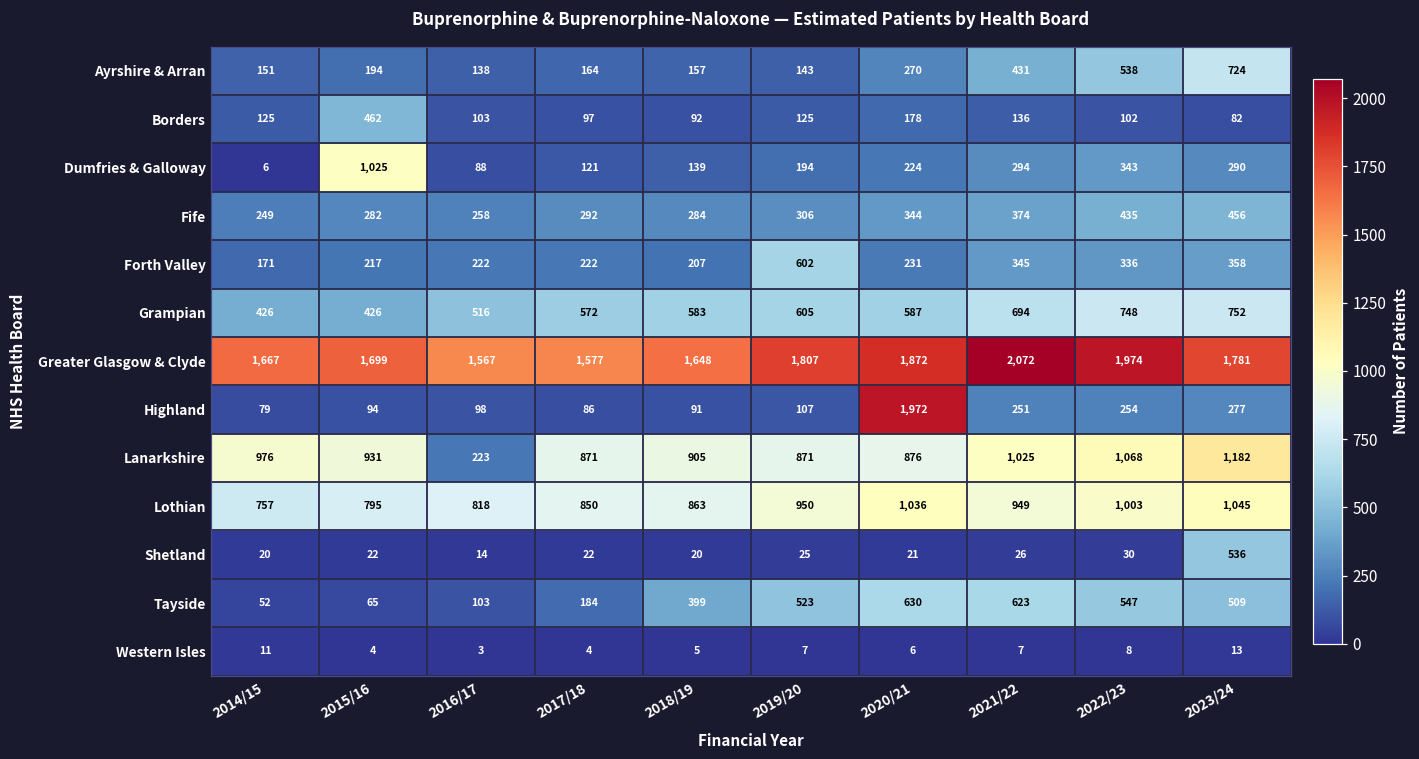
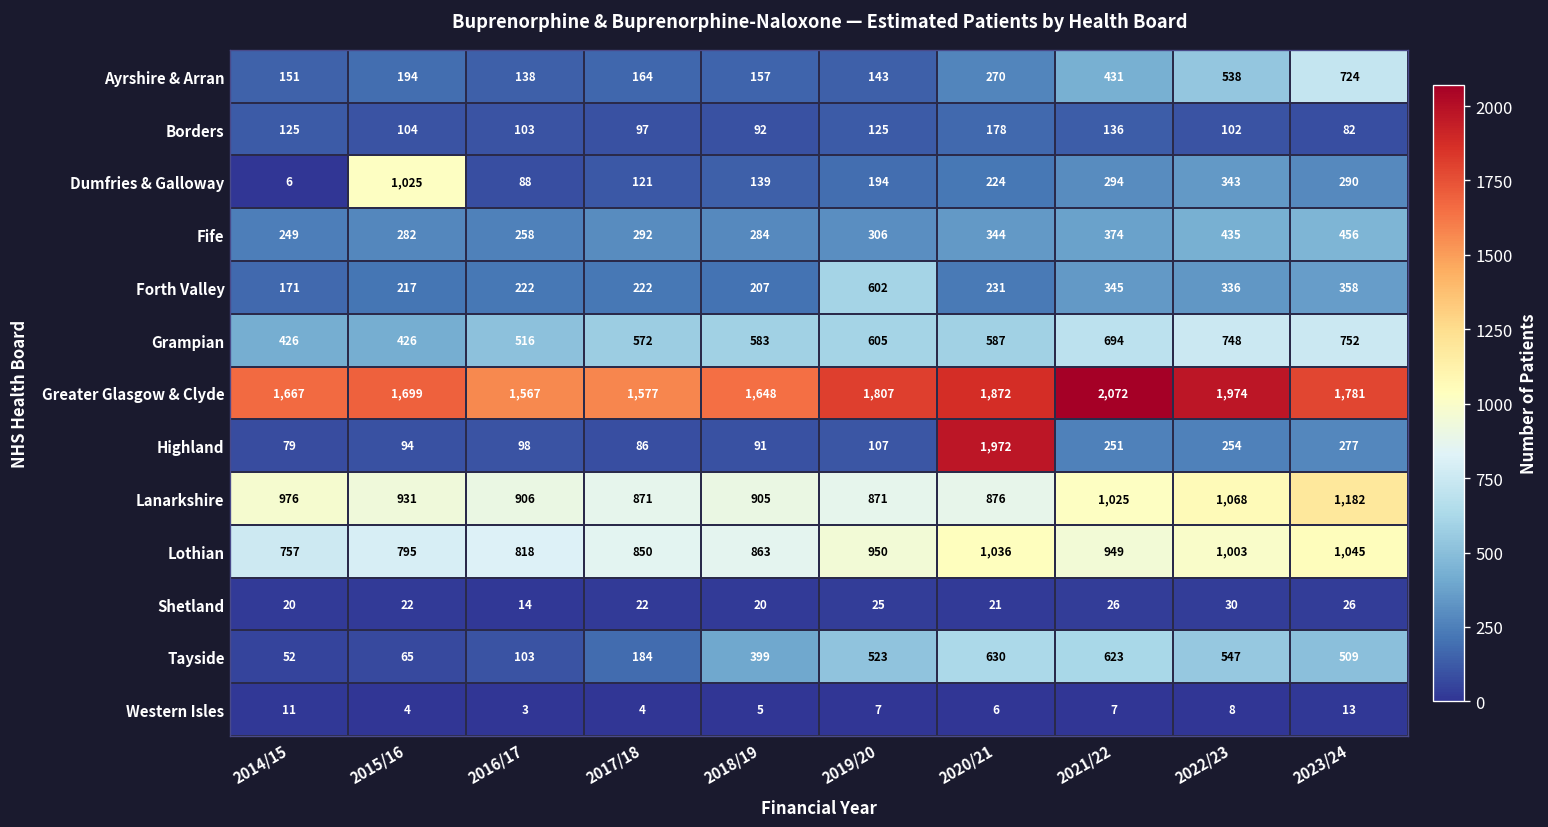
  {
    "Ayrshire & Arran": {
      "2014/15": "151",
      "2015/16": "194",
      "2016/17": "138",
      "2017/18": "164",
      "2018/19": "157",
      "2019/20": "143",
      "2020/21": "270",
      "2021/22": "431",
      "2022/23": "538",
      "2023/24": "724"
    },
    "Borders": {
      "2014/15": "125",
-     "2015/16": "462",
+     "2015/16": "104",
      "2016/17": "103",
      "2017/18": "97",
      "2018/19": "92",
      "2019/20": "125",
      "2020/21": "178",
      "2021/22": "136",
      "2022/23": "102",
      "2023/24": "82"
    },
    "Dumfries & Galloway": {
      "2014/15": "6",
      "2015/16": "1,025",
      "2016/17": "88",
      "2017/18": "121",
      "2018/19": "139",
      "2019/20": "194",
      "2020/21": "224",
      "2021/22": "294",
      "2022/23": "343",
      "2023/24": "290"
    },
    "Fife": {
      "2014/15": "249",
      "2015/16": "282",
      "2016/17": "258",
      "2017/18": "292",
      "2018/19": "284",
      "2019/20": "306",
      "2020/21": "344",
      "2021/22": "374",
      "2022/23": "435",
      "2023/24": "456"
    },
    "Forth Valley": {
      "2014/15": "171",
      "2015/16": "217",
      "2016/17": "222",
      "2017/18": "222",
      "2018/19": "207",
      "2019/20": "602",
      "2020/21": "231",
      "2021/22": "345",
      "2022/23": "336",
      "2023/24": "358"
    },
    "Grampian": {
      "2014/15": "426",
      "2015/16": "426",
      "2016/17": "516",
      "2017/18": "572",
      "2018/19": "583",
      "2019/20": "605",
      "2020/21": "587",
      "2021/22": "694",
      "2022/23": "748",
      "2023/24": "752"
    },
    "Greater Glasgow & Clyde": {
      "2014/15": "1,667",
      "2015/16": "1,699",
      "2016/17": "1,567",
      "2017/18": "1,577",
      "2018/19": "1,648",
      "2019/20": "1,807",
      "2020/21": "1,872",
      "2021/22": "2,072",
      "2022/23": "1,974",
      "2023/24": "1,781"
    },
    "Highland": {
      "2014/15": "79",
      "2015/16": "94",
      "2016/17": "98",
      "2017/18": "86",
      "2018/19": "91",
      "2019/20": "107",
      "2020/21": "1,972",
      "2021/22": "251",
      "2022/23": "254",
      "2023/24": "277"
    },
    "Lanarkshire": {
      "2014/15": "976",
      "2015/16": "931",
-     "2016/17": "223",
+     "2016/17": "906",
      "2017/18": "871",
      "2018/19": "905",
      "2019/20": "871",
      "2020/21": "876",
      "2021/22": "1,025",
      "2022/23": "1,068",
      "2023/24": "1,182"
    },
    "Lothian": {
      "2014/15": "757",
      "2015/16": "795",
      "2016/17": "818",
      "2017/18": "850",
      "2018/19": "863",
      "2019/20": "950",
      "2020/21": "1,036",
      "2021/22": "949",
      "2022/23": "1,003",
      "2023/24": "1,045"
    },
    "Shetland": {
      "2014/15": "20",
      "2015/16": "22",
      "2016/17": "14",
      "2017/18": "22",
      "2018/19": "20",
      "2019/20": "25",
      "2020/21": "21",
      "2021/22": "26",
      "2022/23": "30",
-     "2023/24": "536"
+     "2023/24": "26"
    },
    "Tayside": {
      "2014/15": "52",
      "2015/16": "65",
      "2016/17": "103",
      "2017/18": "184",
      "2018/19": "399",
      "2019/20": "523",
      "2020/21": "630",
      "2021/22": "623",
      "2022/23": "547",
      "2023/24": "509"
    },
    "Western Isles": {
      "2014/15": "11",
      "2015/16": "4",
      "2016/17": "3",
      "2017/18": "4",
      "2018/19": "5",
      "2019/20": "7",
      "2020/21": "6",
      "2021/22": "7",
      "2022/23": "8",
      "2023/24": "13"
    }
  }
